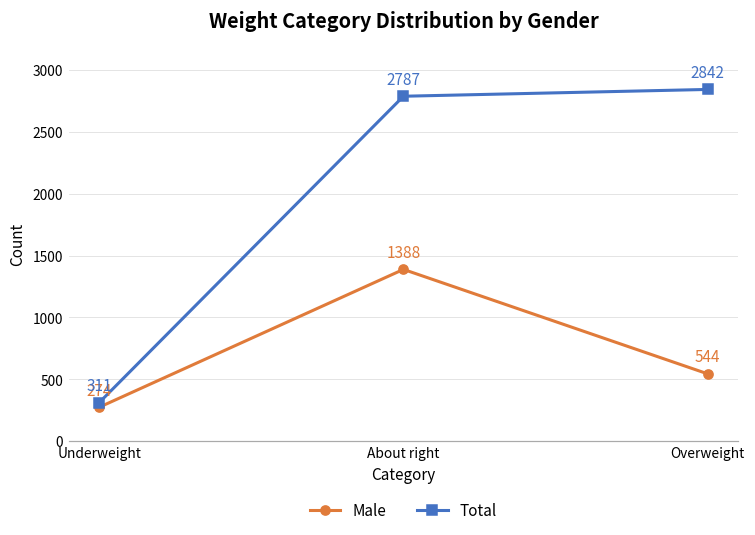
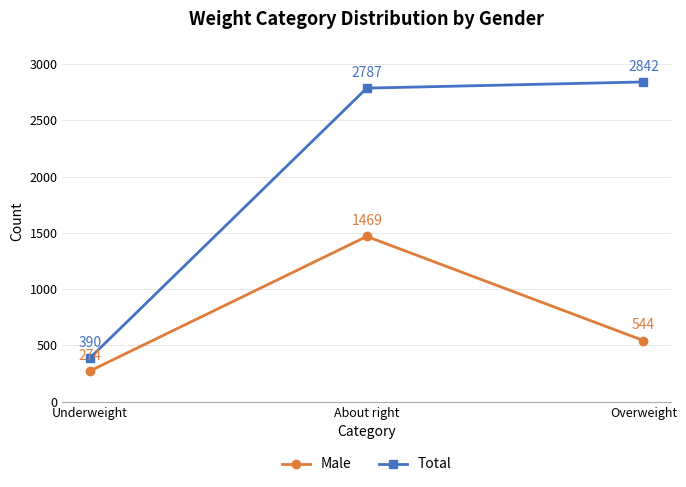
  {
    "Male": {
-     "About right": 1388,
+     "About right": 1469,
      "Overweight": 544
    },
    "Total": {
-     "Underweight": 311,
+     "Underweight": 390,
      "About right": 2787,
      "Overweight": 2842
    }
  }
